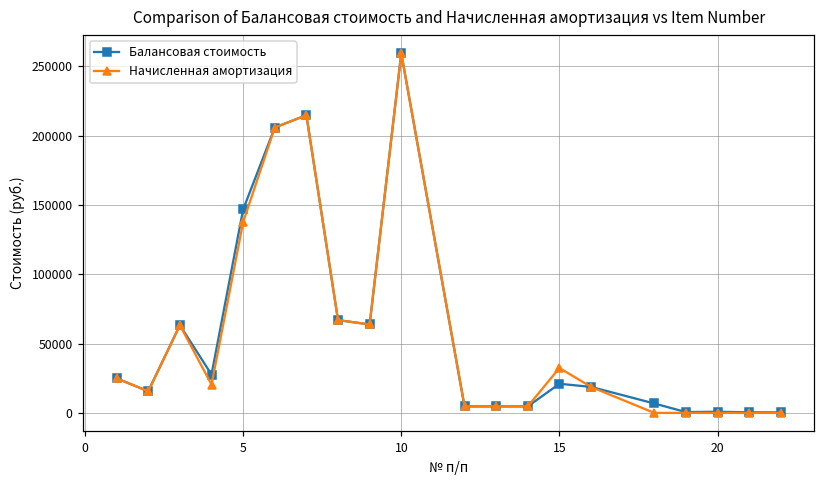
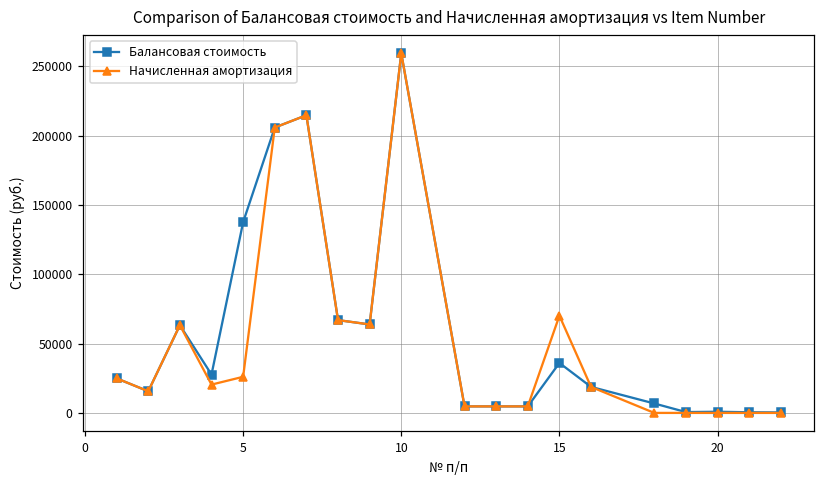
  {
    "Балансовая стоимость": {
-     "5": 147000,
-     "15": 21000
+     "5": 138000,
+     "15": 36000
    },
    "Начисленная амортизация": {
-     "5": 138000,
-     "15": 32000
+     "5": 26000,
+     "15": 70000
    }
  }
